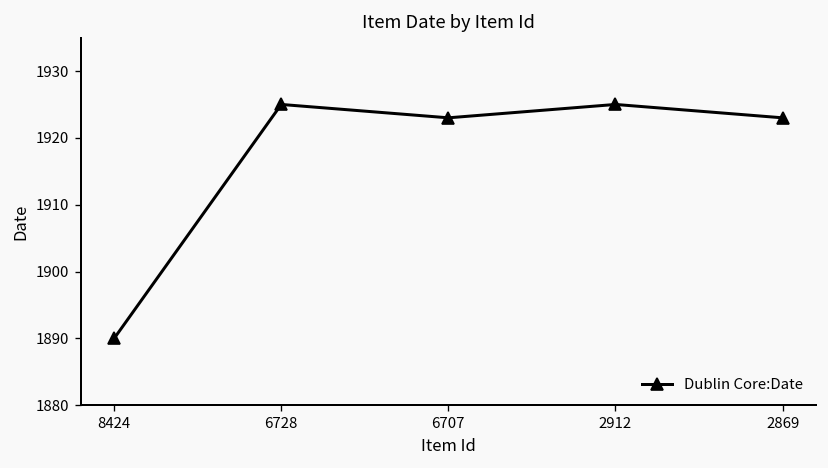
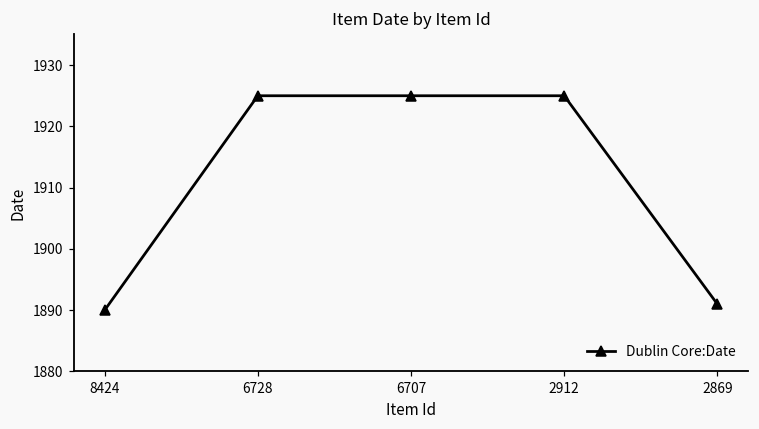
  {
    "8424": 1890,
    "6728": 1925,
-   "6707": 1923,
+   "6707": 1925,
    "2912": 1925,
-   "2869": 1923
+   "2869": 1891
  }
